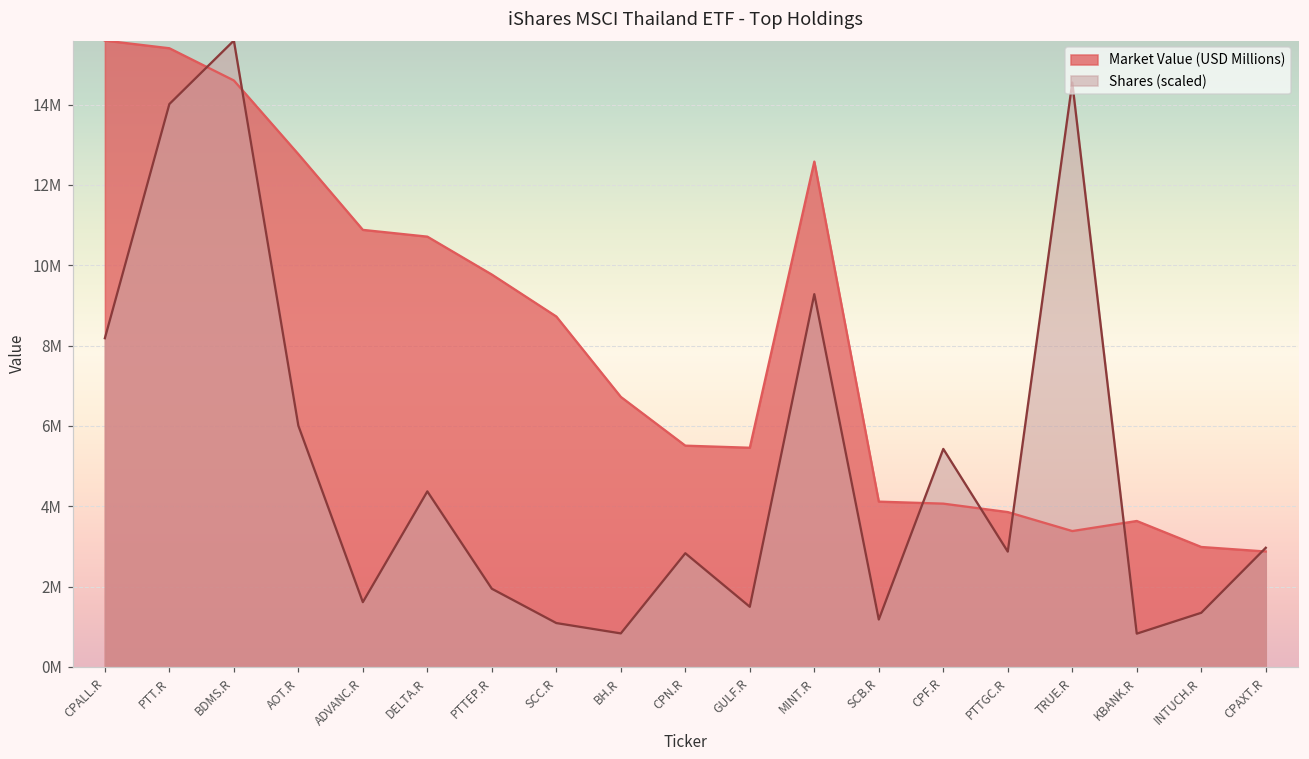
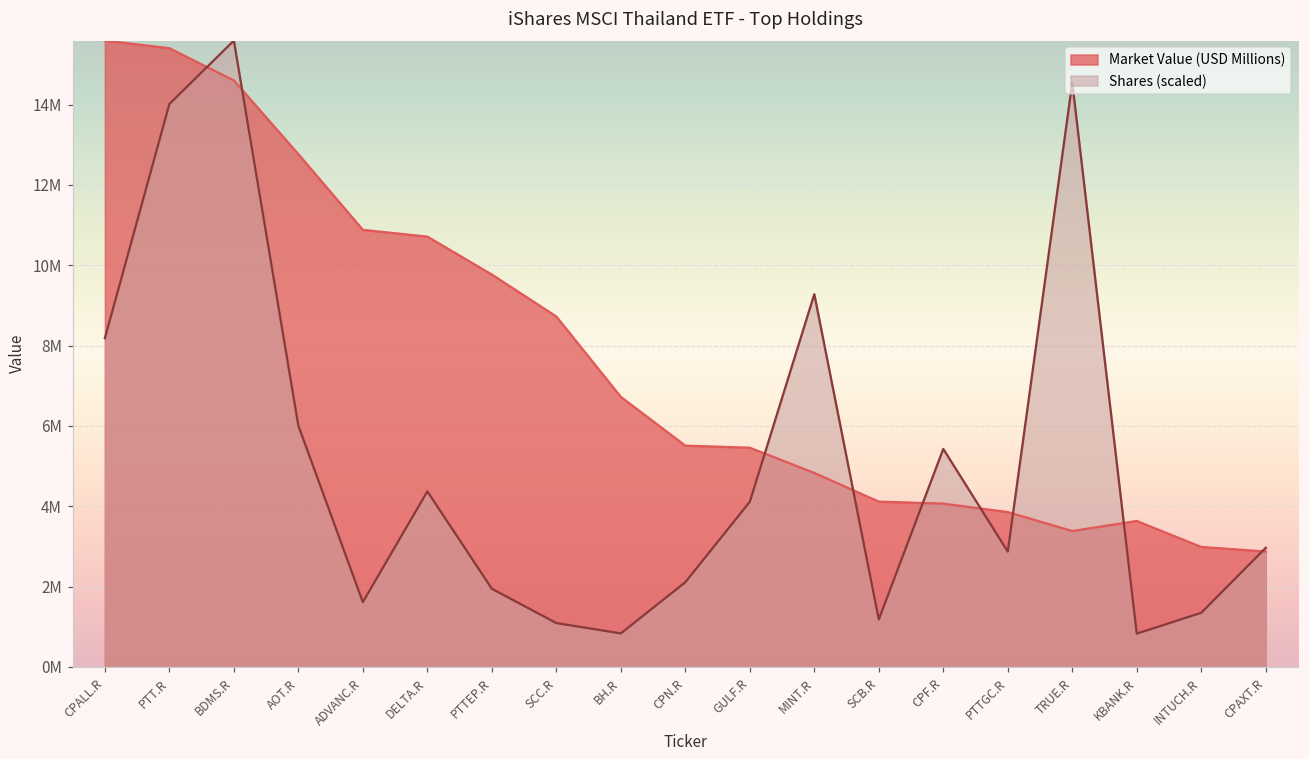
  {
    "Market Value (USD Millions)": {
      "CPALL.R": 15600000,
      "PTT.R": 15400000,
      "BDMS.R": 14600000,
      "AOT.R": 12800000,
      "ADVANC.R": 10900000,
      "DELTA.R": 10700000,
      "PTTEP.R": 9800000,
      "SCC.R": 8700000,
      "BH.R": 6700000,
      "CPN.R": 5500000,
      "GULF.R": 5500000,
-     "MINT.R": 12600000,
+     "MINT.R": 4800000,
      "SCB.R": 4100000,
      "CPF.R": 4100000,
      "PTTGC.R": 3900000,
      "TRUE.R": 3400000,
      "KBANK.R": 3600000,
      "INTUCH.R": 3000000,
      "CPAXT.R": 2900000
    },
    "Shares (scaled)": {
      "CPALL.R": 8200000,
      "PTT.R": 14000000,
      "BDMS.R": 15600000,
      "AOT.R": 6000000,
      "ADVANC.R": 1600000,
      "DELTA.R": 4400000,
      "PTTEP.R": 1900000,
      "SCC.R": 1100000,
      "BH.R": 800000,
-     "CPN.R": 2800000,
-     "GULF.R": 1500000,
+     "CPN.R": 2100000,
+     "GULF.R": 4100000,
      "MINT.R": 9300000,
      "SCB.R": 1200000,
      "CPF.R": 5400000,
      "PTTGC.R": 2900000,
      "KBANK.R": 800000,
      "INTUCH.R": 1300000,
      "CPAXT.R": 3000000
    }
  }
